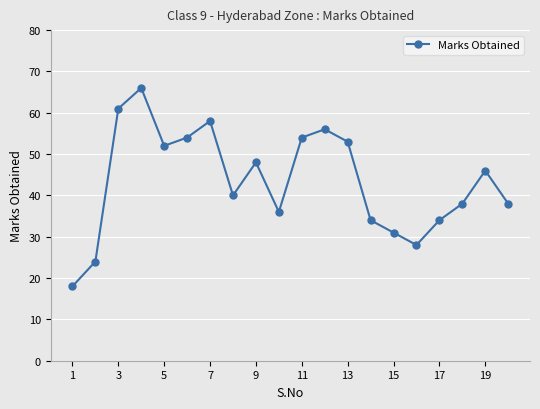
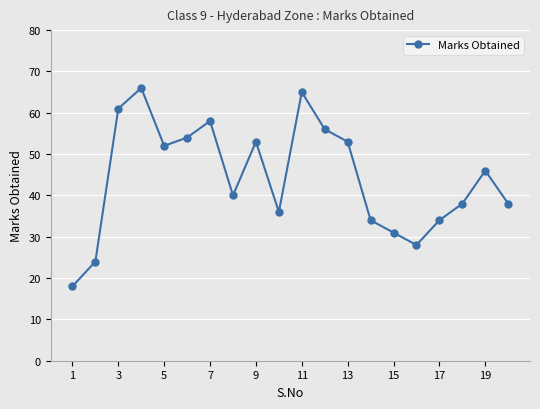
  {
    "1": 18,
    "3": 61,
    "5": 52,
    "7": 58,
-   "9": 48,
-   "11": 54,
+   "9": 53,
+   "11": 65,
    "13": 53,
    "15": 31,
    "17": 34,
    "19": 46
  }
